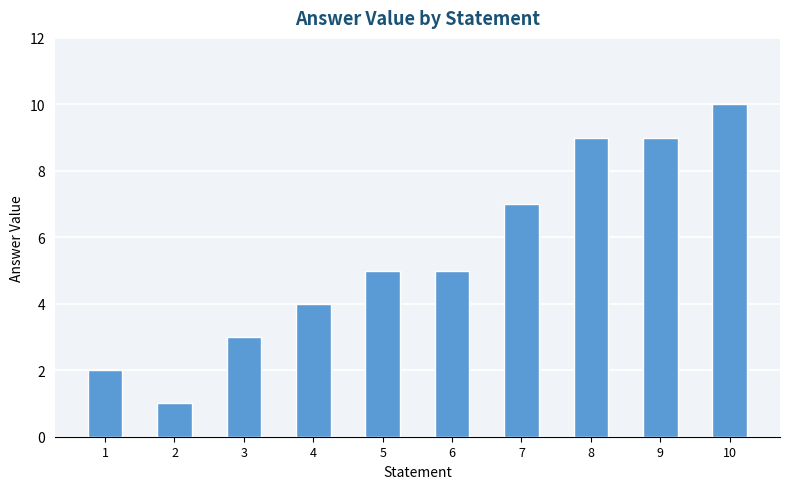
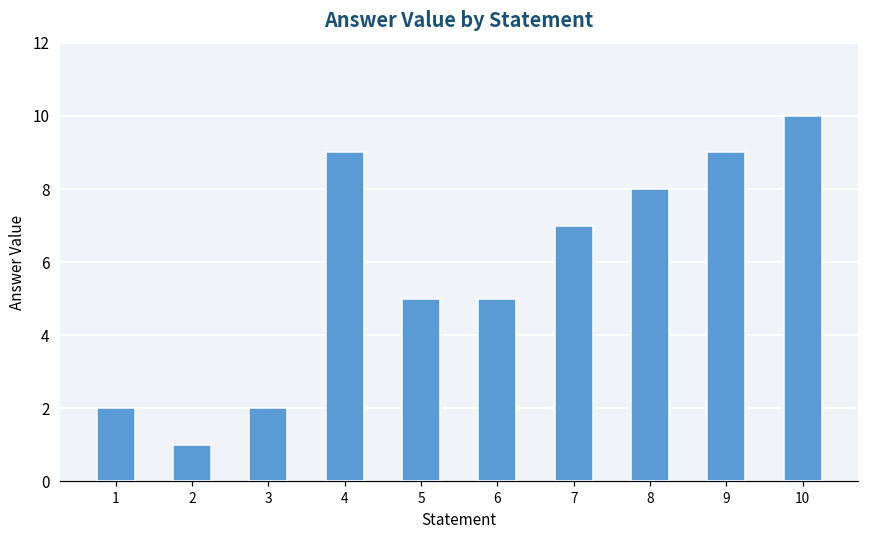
  {
    "1": 2,
    "2": 1,
-   "3": 3,
-   "4": 4,
+   "3": 2,
+   "4": 9,
    "5": 5,
    "6": 5,
    "7": 7,
-   "8": 9,
+   "8": 8,
    "9": 9,
    "10": 10
  }
